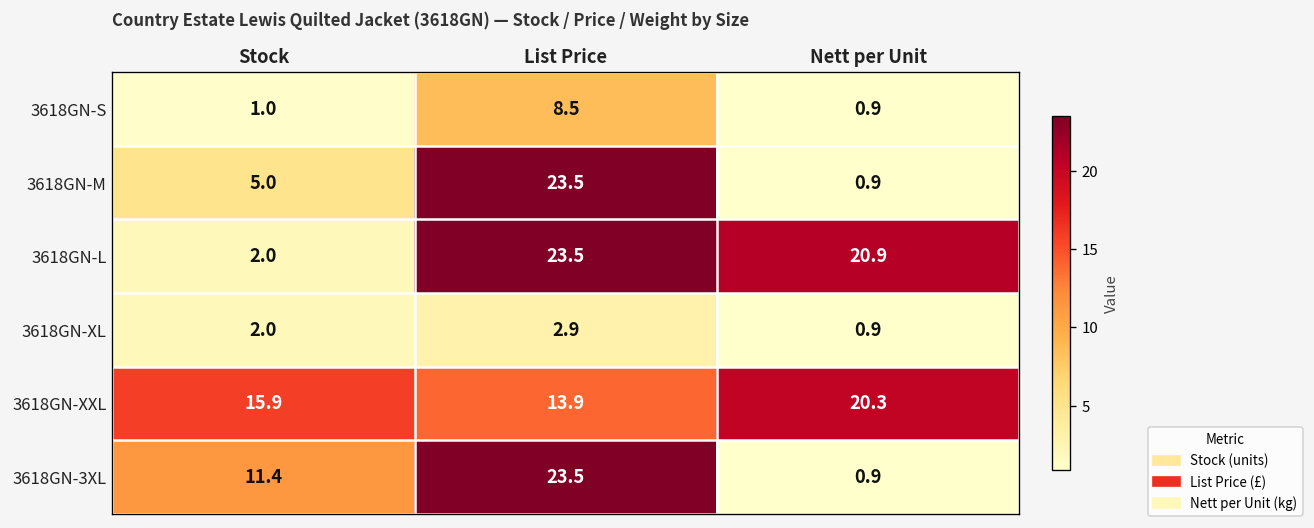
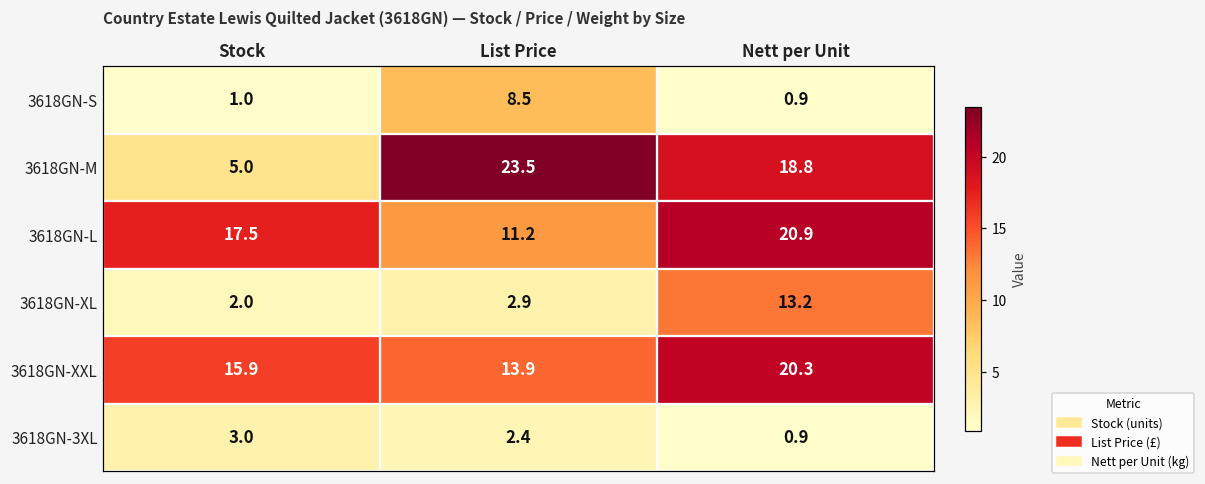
  {
    "3618GN-S": {
      "Stock": 1.0,
      "List Price": 8.5,
      "Nett per Unit": 0.9
    },
    "3618GN-M": {
      "Stock": 5.0,
      "List Price": 23.5,
-     "Nett per Unit": 0.9
+     "Nett per Unit": 18.8
    },
    "3618GN-L": {
-     "Stock": 2.0,
-     "List Price": 23.5,
+     "Stock": 17.5,
+     "List Price": 11.2,
      "Nett per Unit": 20.9
    },
    "3618GN-XL": {
      "Stock": 2.0,
      "List Price": 2.9,
-     "Nett per Unit": 0.9
+     "Nett per Unit": 13.2
    },
    "3618GN-XXL": {
      "Stock": 15.9,
      "List Price": 13.9,
      "Nett per Unit": 20.3
    },
    "3618GN-3XL": {
-     "Stock": 11.4,
-     "List Price": 23.5,
+     "Stock": 3.0,
+     "List Price": 2.4,
      "Nett per Unit": 0.9
    }
  }
